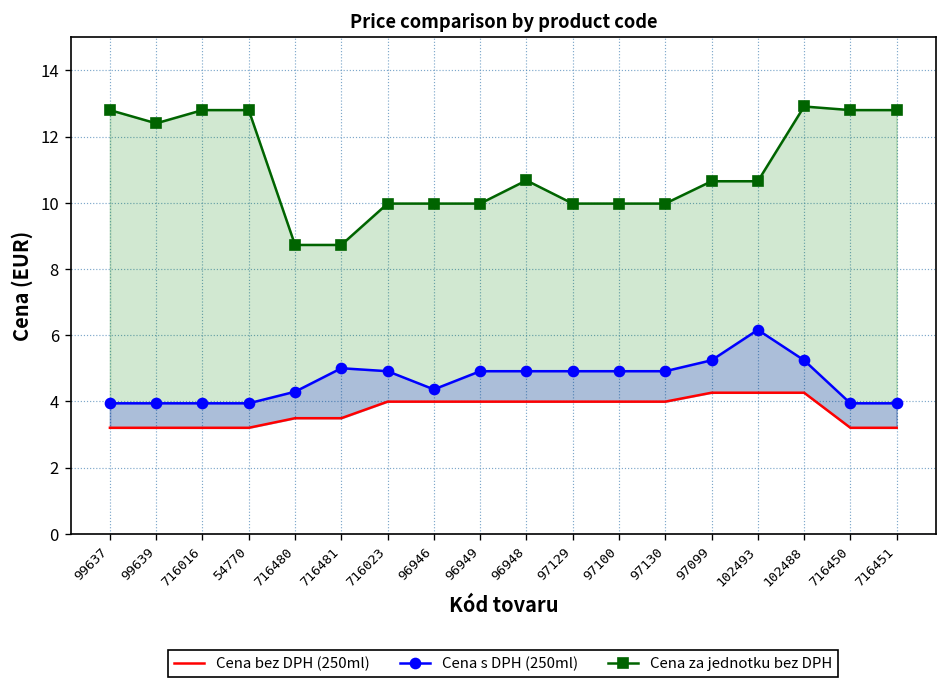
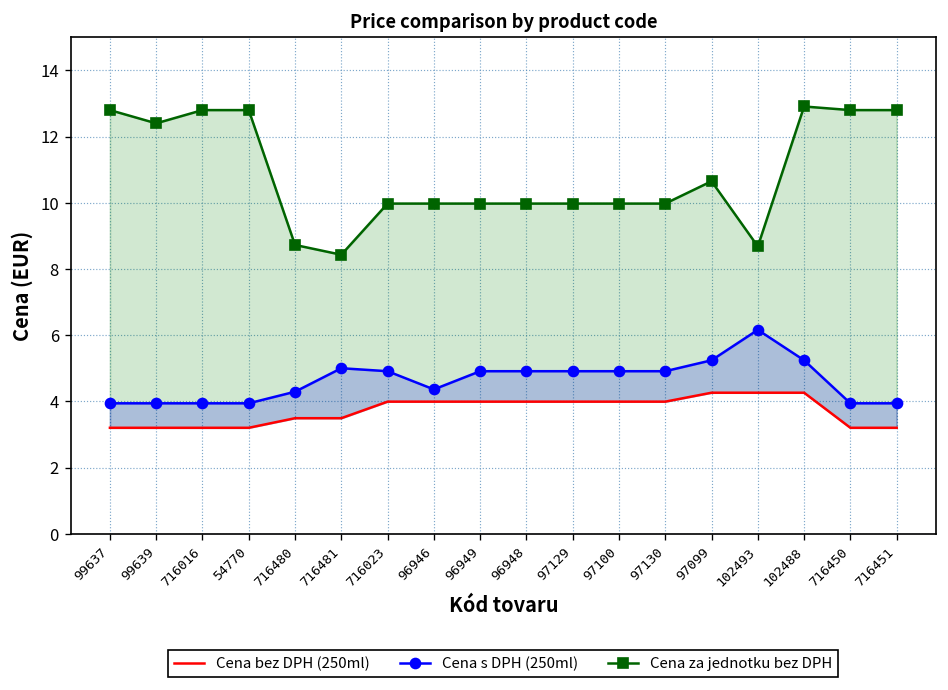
  {
    "Cena bez DPH (250ml)": {
      "99637": 3.2,
      "99639": 3.2,
      "716016": 3.2,
      "54770": 3.2,
      "716480": 3.5,
      "716481": 3.5,
      "716023": 4.0,
      "96946": 4.0,
      "96949": 4.0,
      "96948": 4.0,
      "97129": 4.0,
      "97100": 4.0,
      "97130": 4.0,
      "97099": 4.3,
      "102493": 4.3,
      "102488": 4.3,
      "716450": 3.2,
      "716451": 3.2
    },
    "Cena s DPH (250ml)": {
      "99637": 3.9,
      "99639": 3.9,
      "716016": 3.9,
      "54770": 3.9,
      "716480": 4.3,
      "716481": 5.0,
      "716023": 4.9,
      "96946": 4.4,
      "96949": 4.9,
      "96948": 4.9,
      "97129": 4.9,
      "97100": 4.9,
      "97130": 4.9,
      "97099": 5.2,
      "102493": 6.2,
      "102488": 5.2,
      "716450": 3.9,
      "716451": 3.9
    },
    "Cena za jednotku bez DPH": {
      "99637": 12.8,
      "99639": 12.4,
      "716016": 12.8,
      "54770": 12.8,
      "716480": 8.7,
-     "716481": 8.7,
+     "716481": 8.4,
      "716023": 10.0,
      "96946": 10.0,
      "96949": 10.0,
-     "96948": 10.7,
+     "96948": 10.0,
      "97129": 10.0,
      "97100": 10.0,
      "97130": 10.0,
      "97099": 10.7,
-     "102493": 10.7,
+     "102493": 8.7,
      "102488": 12.9,
      "716450": 12.8,
      "716451": 12.8
    }
  }
